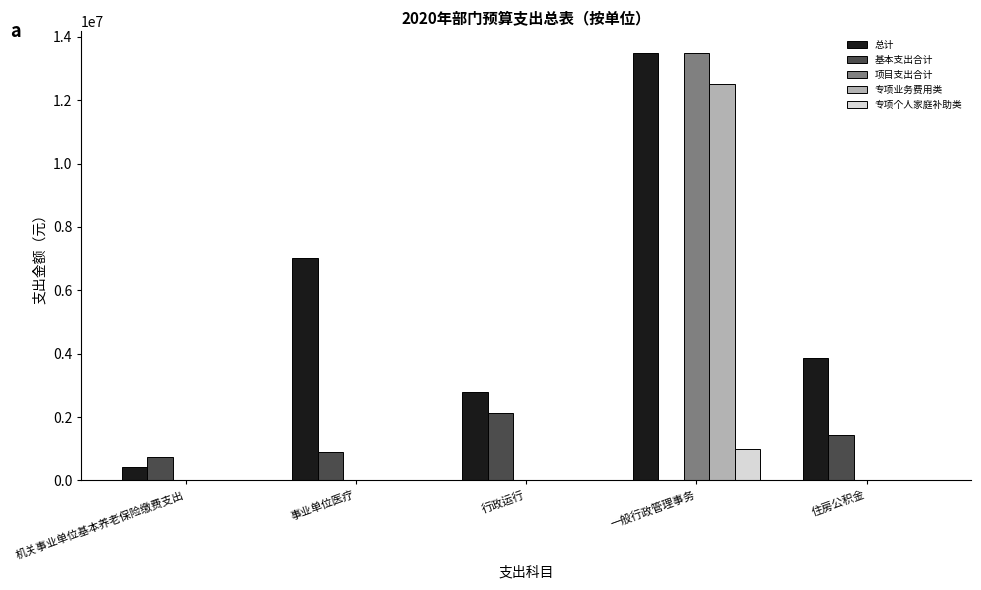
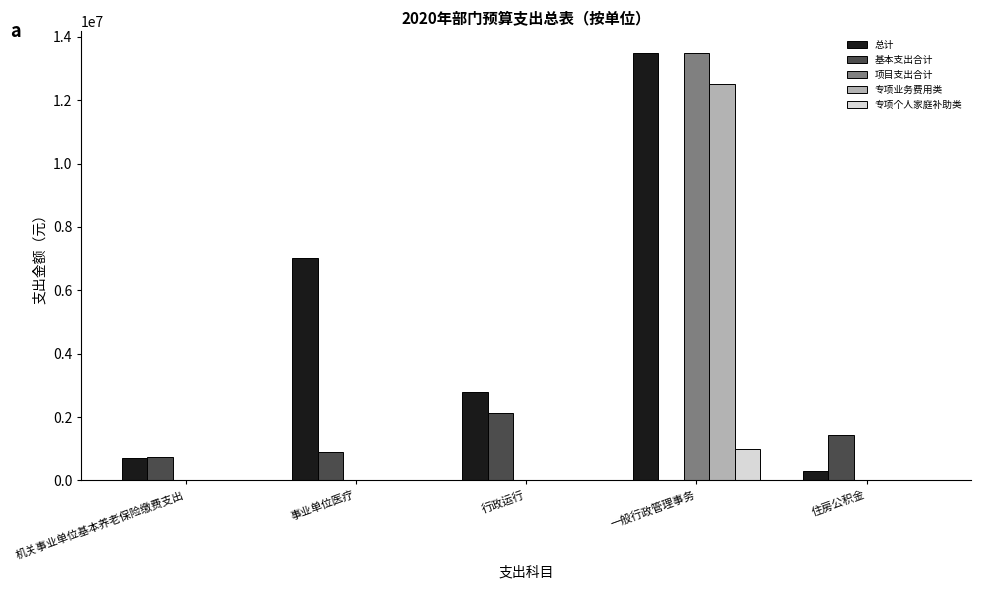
  {
    "总计": {
-     "机关事业单位基本养老保险缴费支出": 400000,
+     "机关事业单位基本养老保险缴费支出": 700000,
      "事业单位医疗": 7000000,
      "行政运行": 2800000,
      "一般行政管理事务": 13500000,
-     "住房公积金": 3900000
+     "住房公积金": 300000
    },
    "基本支出合计": {
      "机关事业单位基本养老保险缴费支出": 800000,
      "事业单位医疗": 900000,
      "行政运行": 2100000,
      "一般行政管理事务": 0,
      "住房公积金": 1400000
    },
    "项目支出合计": {
      "机关事业单位基本养老保险缴费支出": 0,
      "事业单位医疗": 0,
      "行政运行": 0,
      "一般行政管理事务": 13500000,
      "住房公积金": 0
    },
    "专项业务费用类": {
      "机关事业单位基本养老保险缴费支出": 0,
      "事业单位医疗": 0,
      "行政运行": 0,
      "一般行政管理事务": 12500000,
      "住房公积金": 0
    },
    "专项个人家庭补助类": {
      "机关事业单位基本养老保险缴费支出": 0,
      "事业单位医疗": 0,
      "行政运行": 0,
      "一般行政管理事务": 1000000,
      "住房公积金": 0
    }
  }
